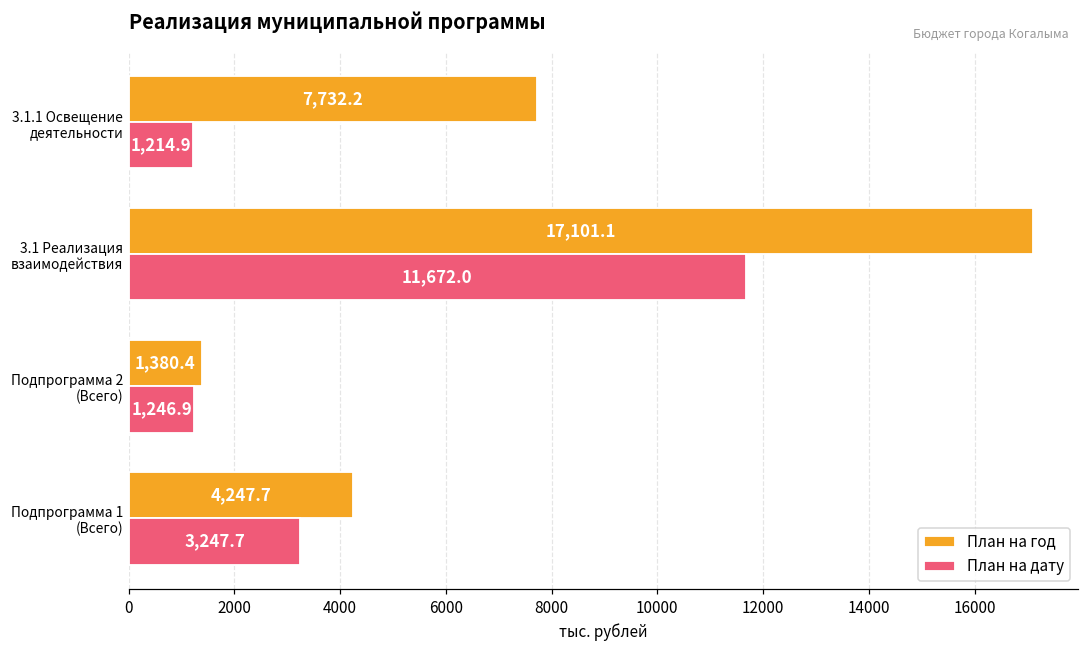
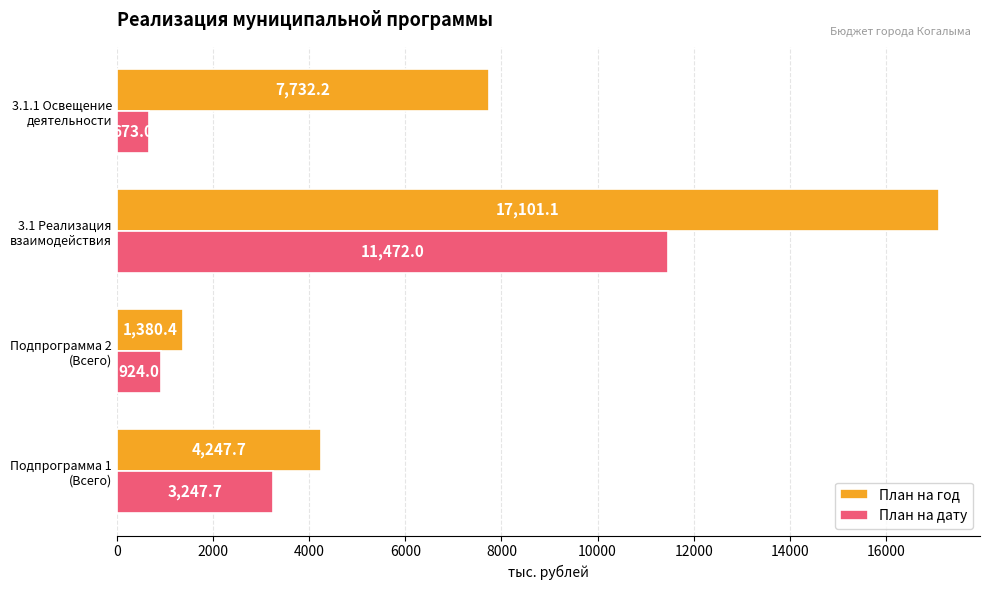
  {
    "План на год": {
      "3.1.1 Освещение деятельности": "7,732.2",
      "3.1 Реализация взаимодействия": "17,101.1",
      "Подпрограмма 2 (Всего)": "1,380.4",
      "Подпрограмма 1 (Всего)": "4,247.7"
    },
    "План на дату": {
-     "3.1.1 Освещение деятельности": "1,214.9",
-     "3.1 Реализация взаимодействия": "11,672.0",
-     "Подпрограмма 2 (Всего)": "1,246.9",
+     "3.1.1 Освещение деятельности": "673.0",
+     "3.1 Реализация взаимодействия": "11,472.0",
+     "Подпрограмма 2 (Всего)": "924.0",
      "Подпрограмма 1 (Всего)": "3,247.7"
    }
  }
